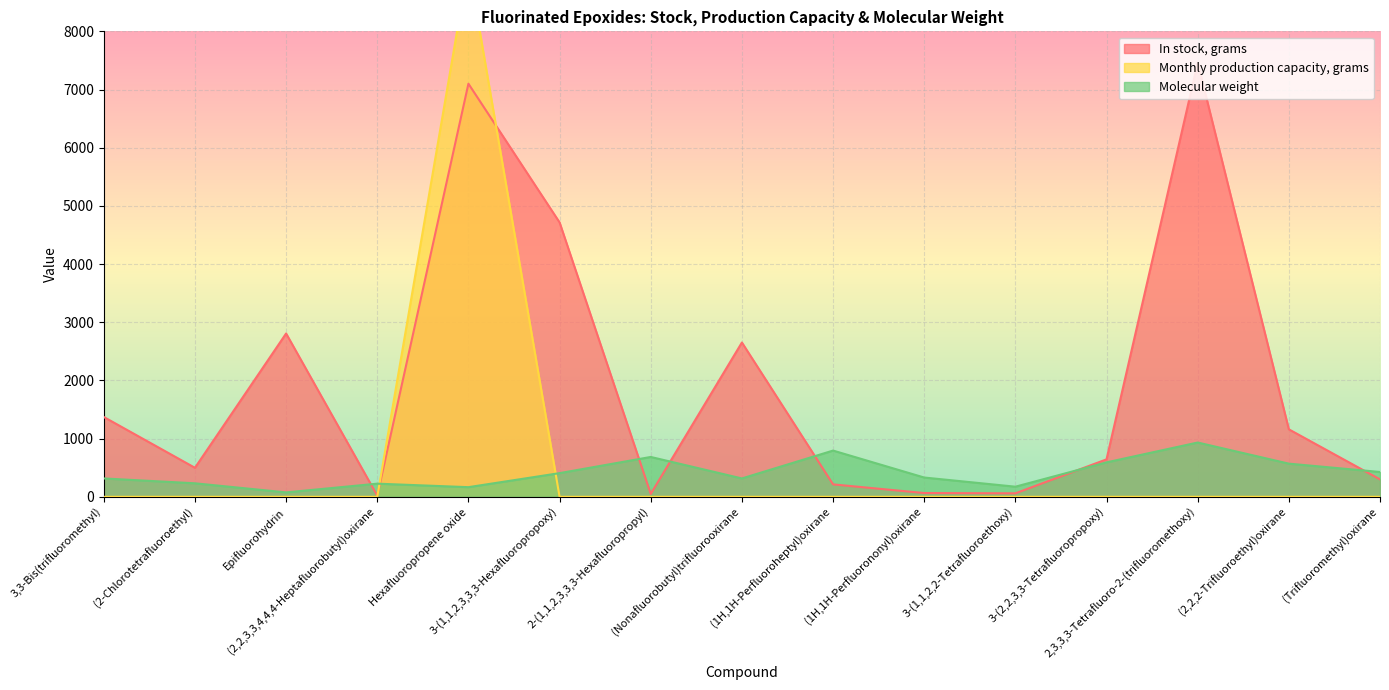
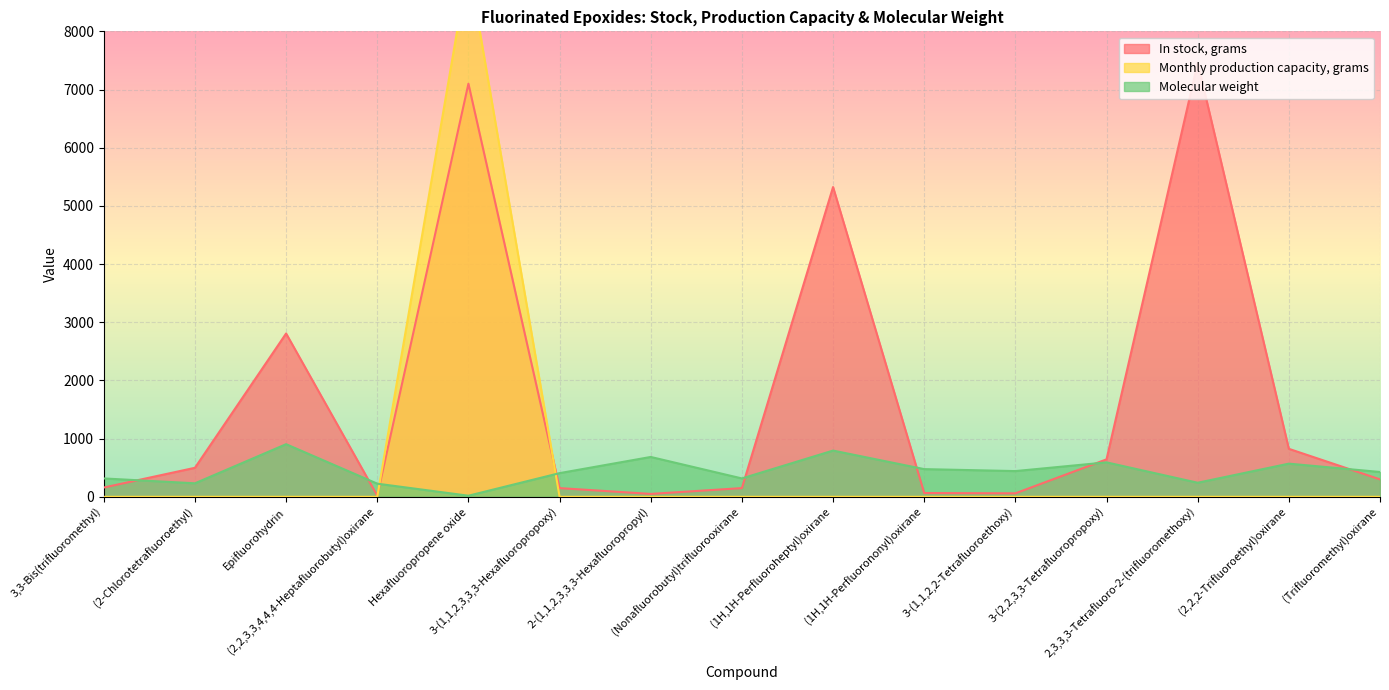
  {
    "In stock, grams": {
-     "3,3-Bis(trifluoromethyl)": 1400,
+     "3,3-Bis(trifluoromethyl)": 200,
      "(2-Chlorotetrafluoroethyl)": 500,
      "Epifluorohydrin": 2800,
      "Hexafluoropropene oxide": 7100,
-     "3-(1,1,2,3,3,3-Hexafluoropropoxy)": 4700,
+     "3-(1,1,2,3,3,3-Hexafluoropropoxy)": 200,
      "2-(1,1,2,3,3,3-Hexafluoropropyl)": 100,
-     "(Nonafluorobutyl)trifluorooxirane": 2700,
-     "(1H,1H-Perfluoroheptyl)oxirane": 200,
+     "(Nonafluorobutyl)trifluorooxirane": 200,
+     "(1H,1H-Perfluoroheptyl)oxirane": 5300,
      "(1H,1H-Perfluorononyl)oxirane": 100,
      "3-(1,1,2,2-Tetrafluoroethoxy)": 100,
      "3-(2,2,3,3-Tetrafluoropropoxy)": 600,
-     "(2,2,2-Trifluoroethyl)oxirane": 1200,
+     "(2,2,2-Trifluoroethyl)oxirane": 800,
      "(Trifluoromethyl)oxirane": 300
    },
    "Monthly production capacity, grams": {
      "3,3-Bis(trifluoromethyl)": 0,
      "(2-Chlorotetrafluoroethyl)": 0,
      "Epifluorohydrin": 0,
      "3-(1,1,2,3,3,3-Hexafluoropropoxy)": 0,
      "2-(1,1,2,3,3,3-Hexafluoropropyl)": 0,
      "(Nonafluorobutyl)trifluorooxirane": 0,
      "(1H,1H-Perfluoroheptyl)oxirane": 0,
      "(1H,1H-Perfluorononyl)oxirane": 0,
      "3-(1,1,2,2-Tetrafluoroethoxy)": 0,
      "3-(2,2,3,3-Tetrafluoropropoxy)": 0,
      "2,3,3,3-Tetrafluoro-2-(trifluoromethoxy)": 0,
      "(2,2,2-Trifluoroethyl)oxirane": 0,
      "(Trifluoromethyl)oxirane": 0
    },
    "Molecular weight": {
      "3,3-Bis(trifluoromethyl)": 300,
      "(2-Chlorotetrafluoroethyl)": 200,
-     "Epifluorohydrin": 100,
+     "Epifluorohydrin": 900,
      "(2,2,3,3,4,4,4-Heptafluorobutyl)oxirane": 200,
-     "Hexafluoropropene oxide": 200,
+     "Hexafluoropropene oxide": 0,
      "3-(1,1,2,3,3,3-Hexafluoropropoxy)": 400,
      "2-(1,1,2,3,3,3-Hexafluoropropyl)": 700,
      "(Nonafluorobutyl)trifluorooxirane": 300,
      "(1H,1H-Perfluoroheptyl)oxirane": 800,
-     "(1H,1H-Perfluorononyl)oxirane": 300,
-     "3-(1,1,2,2-Tetrafluoroethoxy)": 200,
+     "(1H,1H-Perfluorononyl)oxirane": 500,
+     "3-(1,1,2,2-Tetrafluoroethoxy)": 400,
      "3-(2,2,3,3-Tetrafluoropropoxy)": 600,
-     "2,3,3,3-Tetrafluoro-2-(trifluoromethoxy)": 900,
+     "2,3,3,3-Tetrafluoro-2-(trifluoromethoxy)": 200,
      "(2,2,2-Trifluoroethyl)oxirane": 600,
      "(Trifluoromethyl)oxirane": 400
    }
  }
